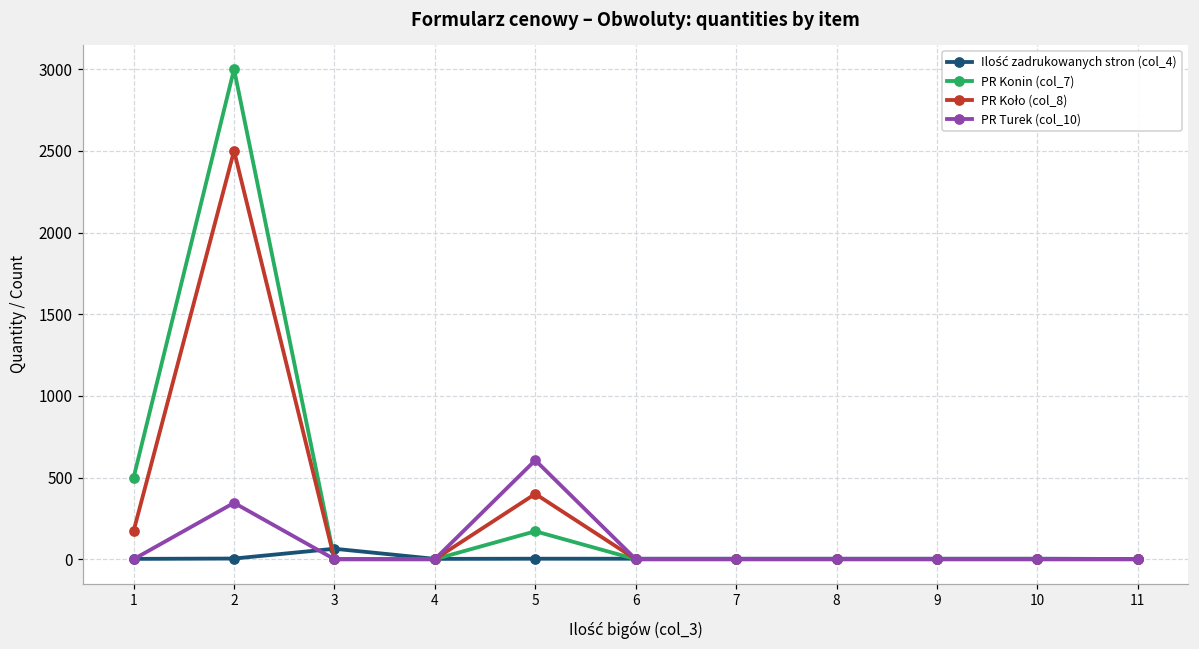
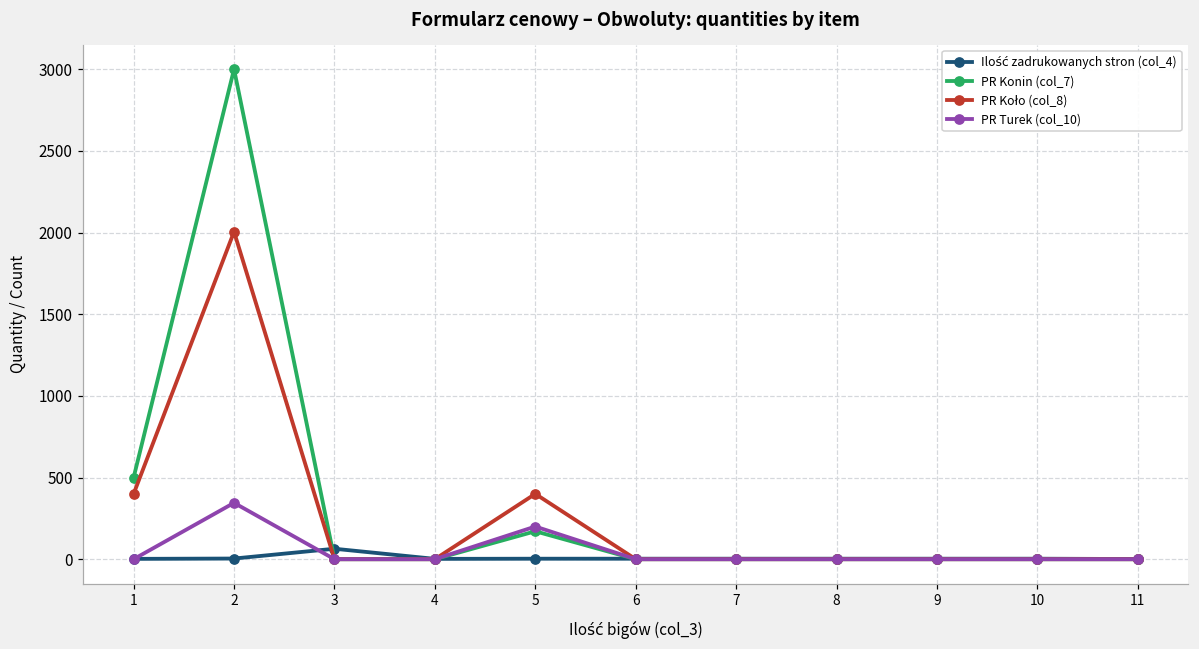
  {
    "Ilość zadrukowanych stron (col_4)": {
      "2": 0,
      "3": 60,
      "5": 0
    },
    "PR Konin (col_7)": {
      "1": 500,
      "2": 3000,
      "5": 170
    },
    "PR Koło (col_8)": {
-     "1": 170,
-     "2": 2500,
+     "1": 400,
+     "2": 2010,
      "5": 400
    },
    "PR Turek (col_10)": {
      "2": 350,
-     "5": 610
+     "5": 200
    }
  }
